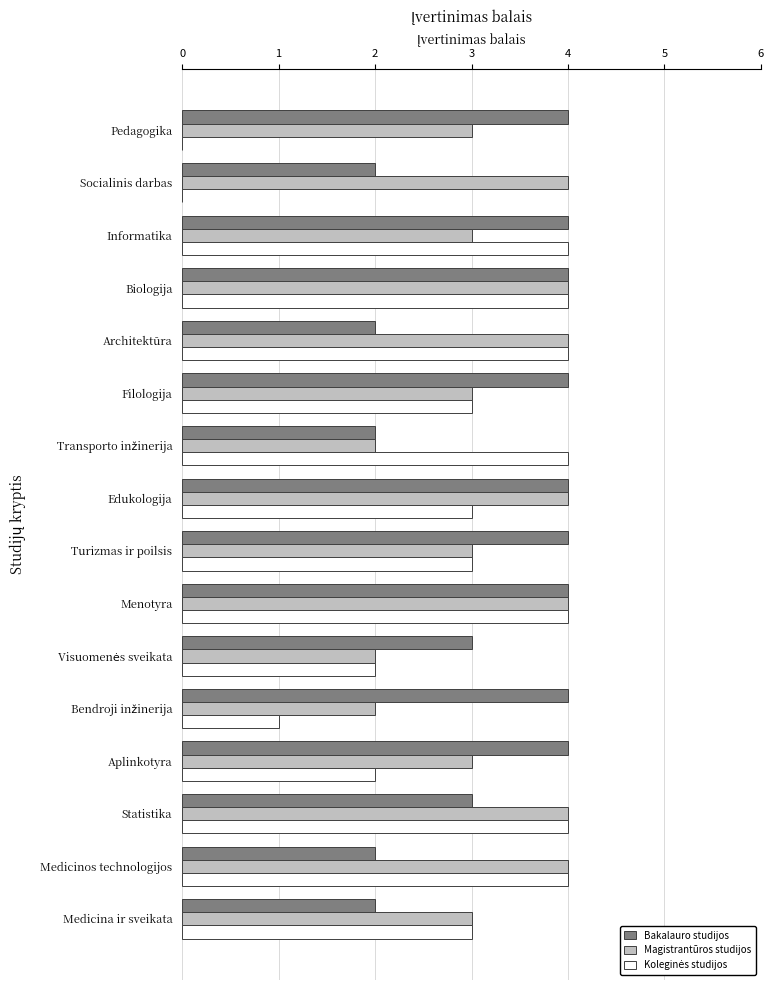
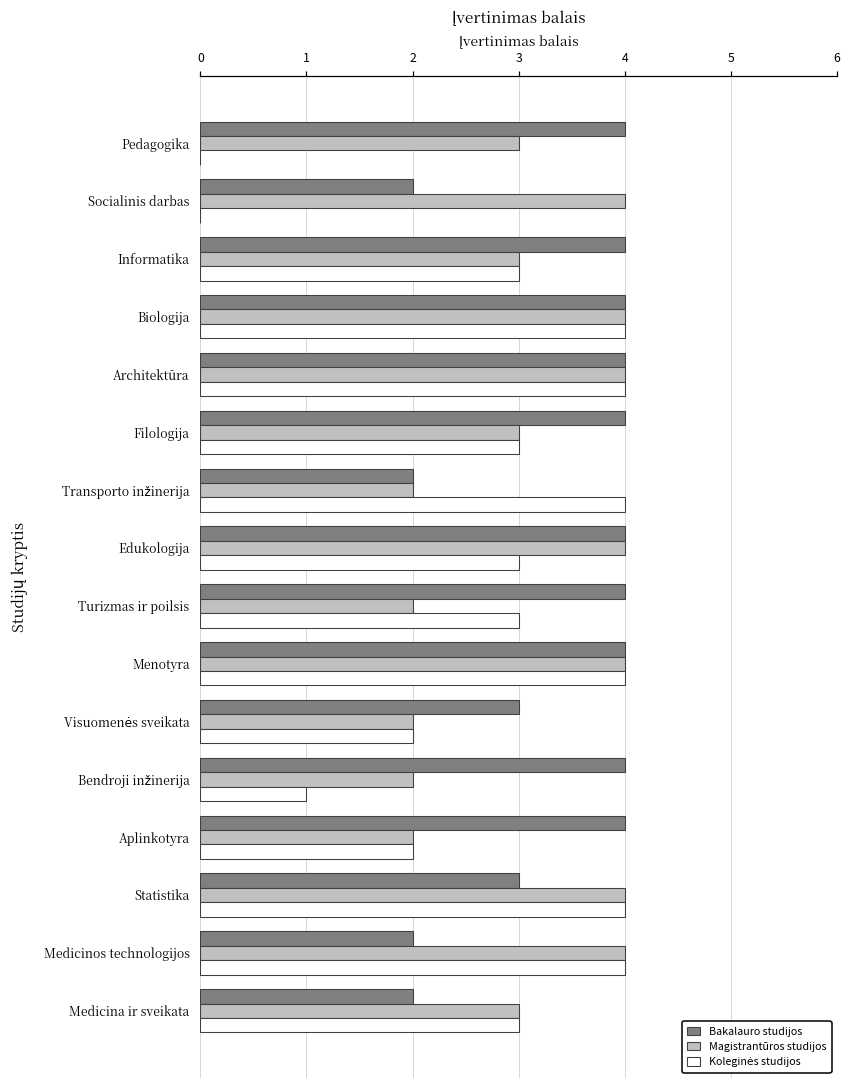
  {
    "Bakalauro studijos": {
      "Pedagogika": 4,
      "Socialinis darbas": 2,
      "Informatika": 4,
      "Biologija": 4,
-     "Architektūra": 2,
+     "Architektūra": 4,
      "Filologija": 4,
      "Transporto inžinerija": 2,
      "Edukologija": 4,
      "Turizmas ir poilsis": 4,
      "Menotyra": 4,
      "Visuomenės sveikata": 3,
      "Bendroji inžinerija": 4,
      "Aplinkotyra": 4,
      "Statistika": 3,
      "Medicinos technologijos": 2,
      "Medicina ir sveikata": 2
    },
    "Magistrantūros studijos": {
      "Pedagogika": 3,
      "Socialinis darbas": 4,
      "Informatika": 3,
      "Biologija": 4,
      "Architektūra": 4,
      "Filologija": 3,
      "Transporto inžinerija": 2,
      "Edukologija": 4,
-     "Turizmas ir poilsis": 3,
+     "Turizmas ir poilsis": 2,
      "Menotyra": 4,
      "Visuomenės sveikata": 2,
      "Bendroji inžinerija": 2,
-     "Aplinkotyra": 3,
+     "Aplinkotyra": 2,
      "Statistika": 4,
      "Medicinos technologijos": 4,
      "Medicina ir sveikata": 3
    },
    "Koleginės studijos": {
      "Pedagogika": 0,
      "Socialinis darbas": 0,
-     "Informatika": 4,
+     "Informatika": 3,
      "Biologija": 4,
      "Architektūra": 4,
      "Filologija": 3,
      "Transporto inžinerija": 4,
      "Edukologija": 3,
      "Turizmas ir poilsis": 3,
      "Menotyra": 4,
      "Visuomenės sveikata": 2,
      "Bendroji inžinerija": 1,
      "Aplinkotyra": 2,
      "Statistika": 4,
      "Medicinos technologijos": 4,
      "Medicina ir sveikata": 3
    }
  }
